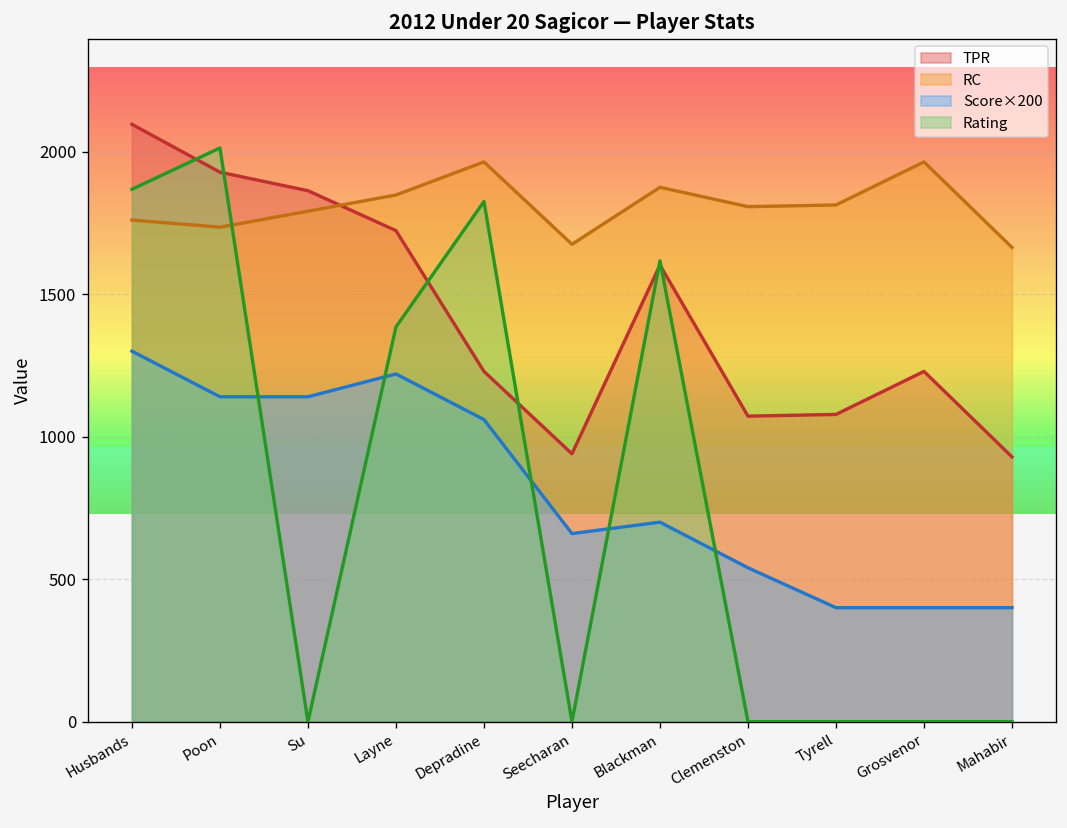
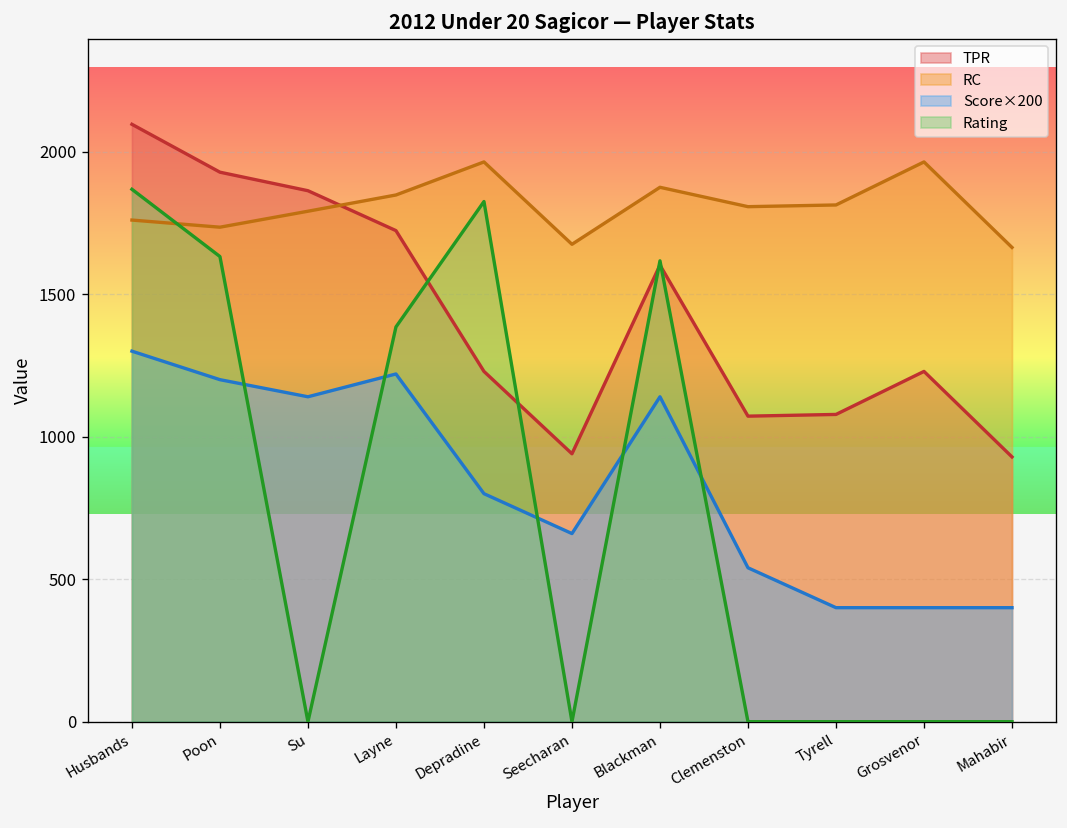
  {
    "Score×200": {
      "Husbands": 1300,
-     "Poon": 1140,
+     "Poon": 1200,
      "Su": 1140,
      "Layne": 1220,
-     "Depradine": 1060,
+     "Depradine": 800,
      "Seecharan": 660,
-     "Blackman": 700,
+     "Blackman": 1140,
      "Clemenston": 540,
      "Tyrell": 400,
      "Grosvenor": 400,
      "Mahabir": 400
    },
    "Rating": {
      "Husbands": 1870,
-     "Poon": 2010,
+     "Poon": 1630,
      "Su": 0,
      "Layne": 1390,
      "Depradine": 1830,
      "Seecharan": 0,
      "Blackman": 1620,
      "Clemenston": 0,
      "Tyrell": 0,
      "Grosvenor": 0,
      "Mahabir": 0
    }
  }
